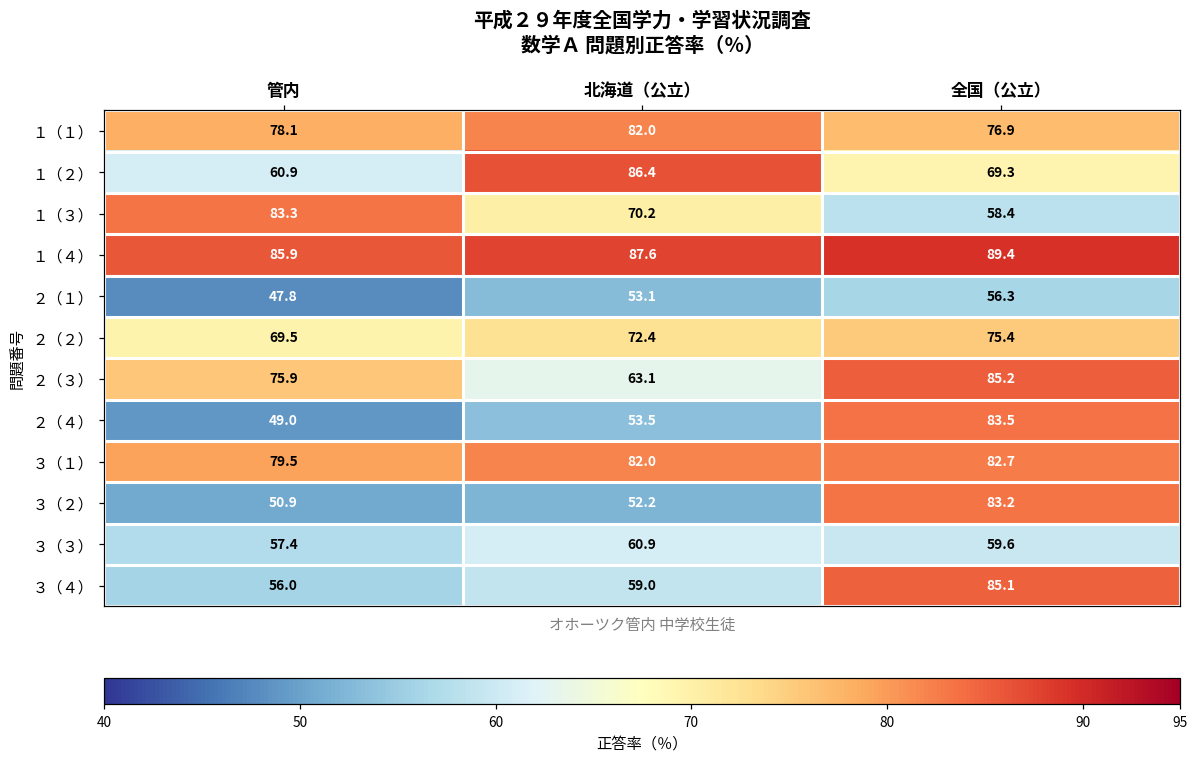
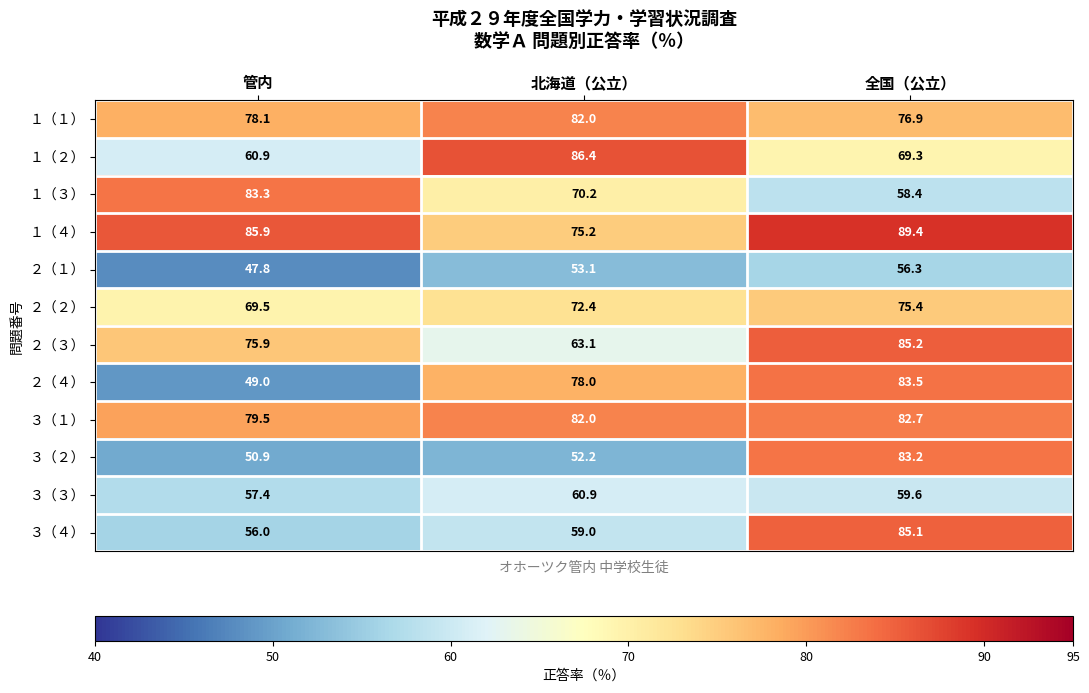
  {
    "１（１）": {
      "管内": 78.1,
      "北海道（公立）": 82.0,
      "全国（公立）": 76.9
    },
    "１（２）": {
      "管内": 60.9,
      "北海道（公立）": 86.4,
      "全国（公立）": 69.3
    },
    "１（３）": {
      "管内": 83.3,
      "北海道（公立）": 70.2,
      "全国（公立）": 58.4
    },
    "１（４）": {
      "管内": 85.9,
-     "北海道（公立）": 87.6,
+     "北海道（公立）": 75.2,
      "全国（公立）": 89.4
    },
    "２（１）": {
      "管内": 47.8,
      "北海道（公立）": 53.1,
      "全国（公立）": 56.3
    },
    "２（２）": {
      "管内": 69.5,
      "北海道（公立）": 72.4,
      "全国（公立）": 75.4
    },
    "２（３）": {
      "管内": 75.9,
      "北海道（公立）": 63.1,
      "全国（公立）": 85.2
    },
    "２（４）": {
      "管内": 49.0,
-     "北海道（公立）": 53.5,
+     "北海道（公立）": 78.0,
      "全国（公立）": 83.5
    },
    "３（１）": {
      "管内": 79.5,
      "北海道（公立）": 82.0,
      "全国（公立）": 82.7
    },
    "３（２）": {
      "管内": 50.9,
      "北海道（公立）": 52.2,
      "全国（公立）": 83.2
    },
    "３（３）": {
      "管内": 57.4,
      "北海道（公立）": 60.9,
      "全国（公立）": 59.6
    },
    "３（４）": {
      "管内": 56.0,
      "北海道（公立）": 59.0,
      "全国（公立）": 85.1
    }
  }
